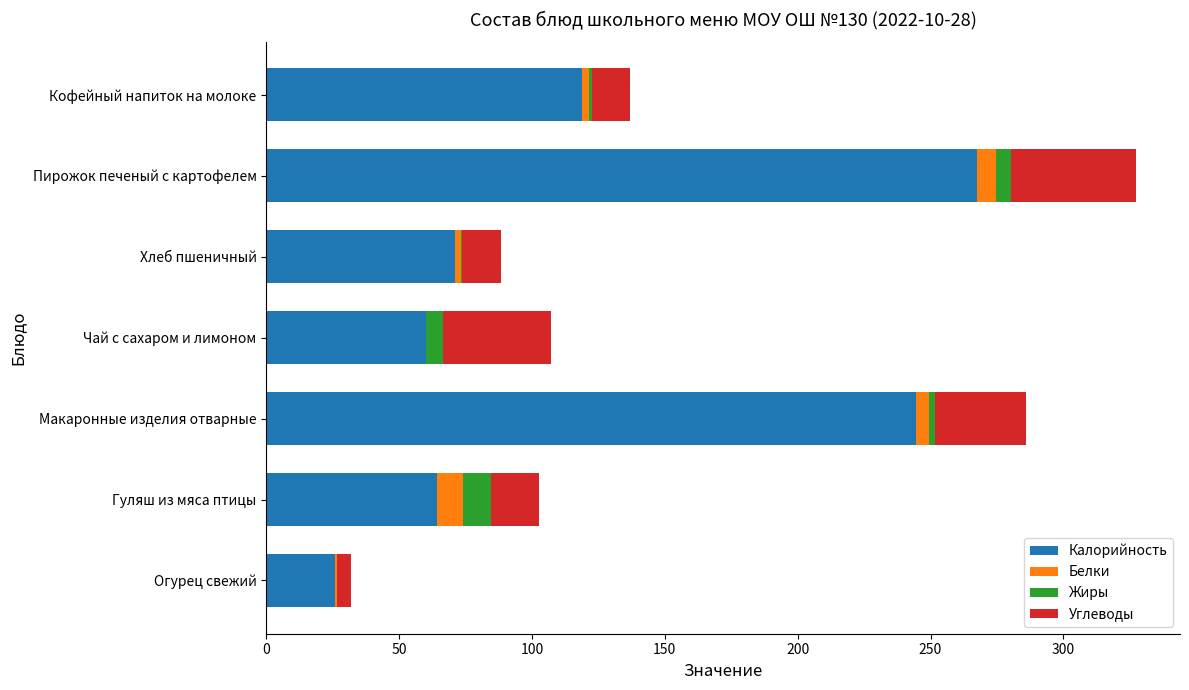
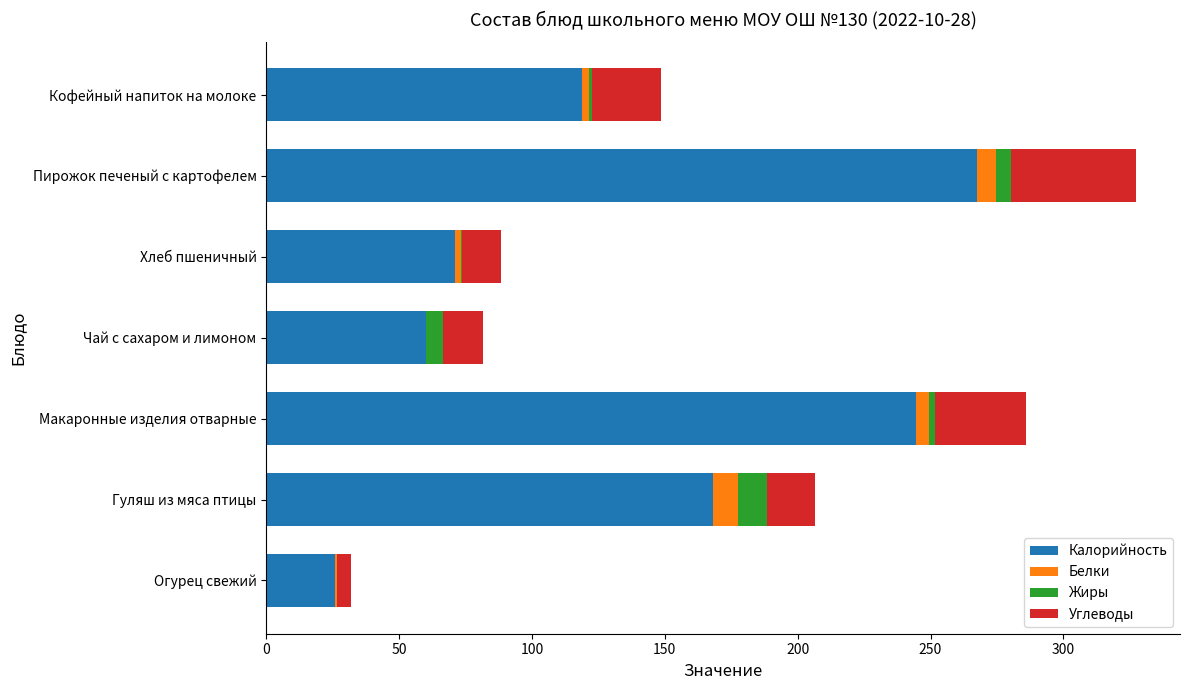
  {
    "Калорийность": {
      "Кофейный напиток на молоке": 119,
      "Пирожок печеный с картофелем": 268,
      "Хлеб пшеничный": 71,
      "Чай с сахаром и лимоном": 60,
      "Макаронные изделия отварные": 245,
-     "Гуляш из мяса птицы": 64,
+     "Гуляш из мяса птицы": 168,
      "Огурец свежий": 26
    },
    "Белки": {
      "Кофейный напиток на молоке": 2,
      "Пирожок печеный с картофелем": 7,
      "Хлеб пшеничный": 2,
      "Макаронные изделия отварные": 5,
      "Гуляш из мяса птицы": 10
    },
    "Жиры": {
      "Кофейный напиток на молоке": 1,
      "Пирожок печеный с картофелем": 5,
      "Чай с сахаром и лимоном": 6,
      "Макаронные изделия отварные": 2,
      "Гуляш из мяса птицы": 11
    },
    "Углеводы": {
-     "Кофейный напиток на молоке": 14,
+     "Кофейный напиток на молоке": 26,
      "Пирожок печеный с картофелем": 47,
      "Хлеб пшеничный": 15,
-     "Чай с сахаром и лимоном": 41,
+     "Чай с сахаром и лимоном": 15,
      "Макаронные изделия отварные": 34,
      "Гуляш из мяса птицы": 18,
      "Огурец свежий": 5
    }
  }
